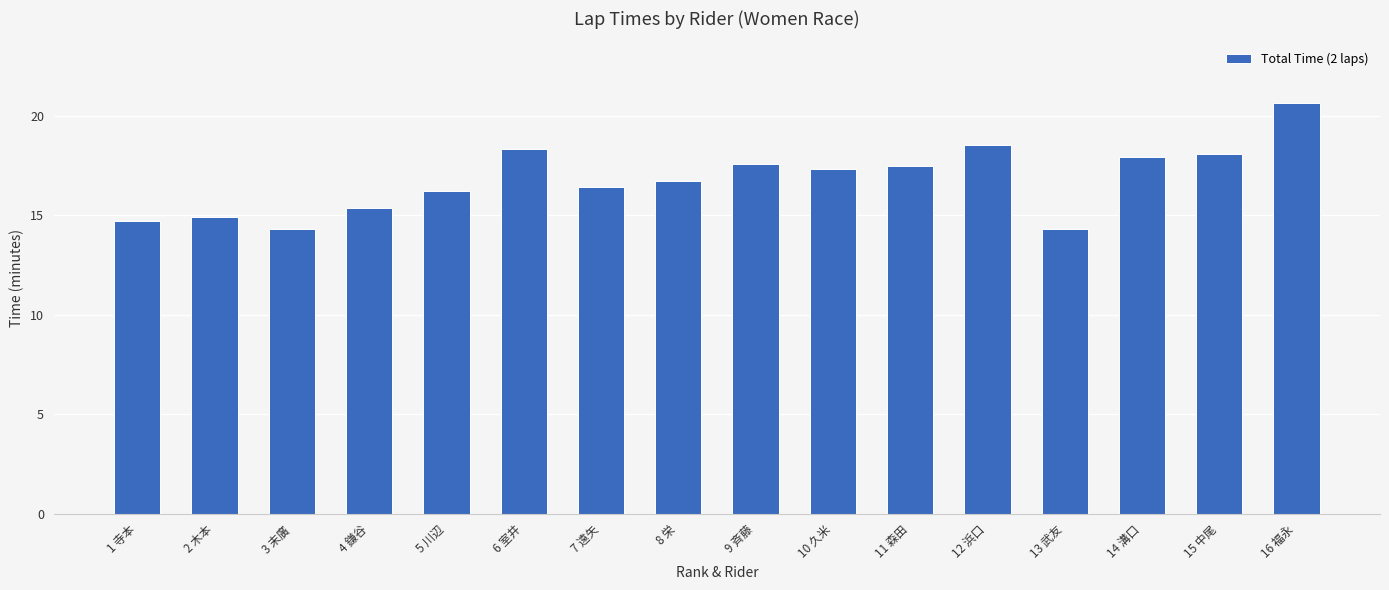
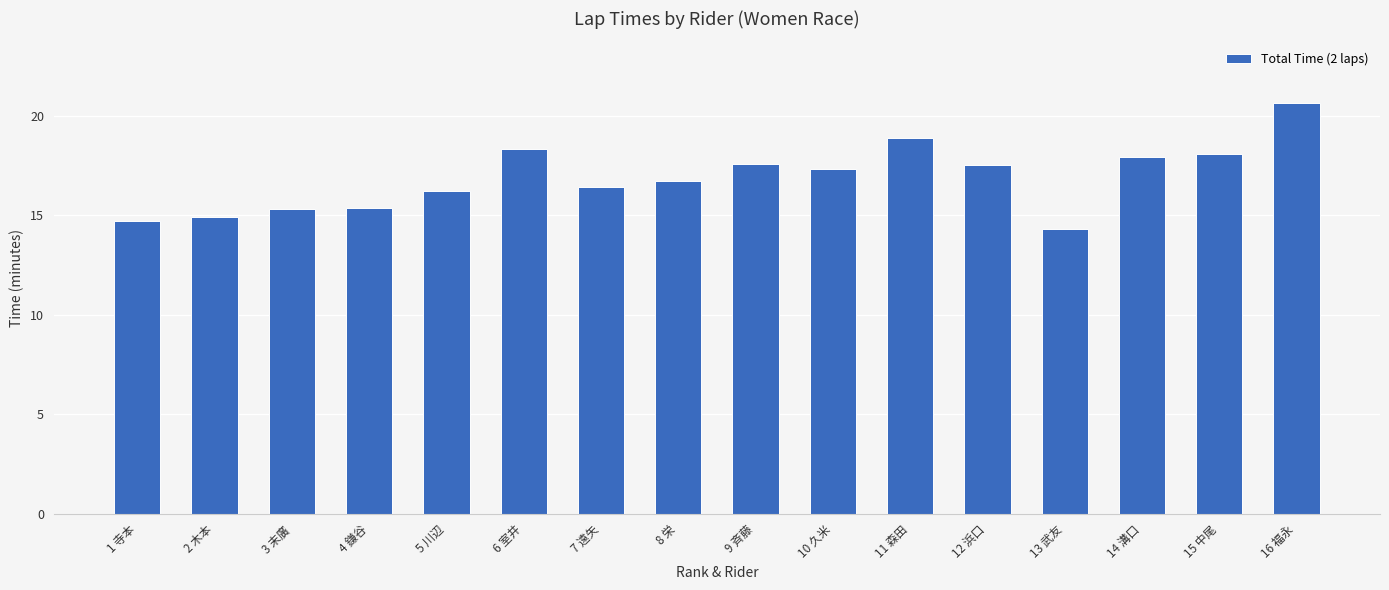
  {
    "1 寺本": 14.7,
    "2 木本": 14.9,
-   "3 末廣": 14.3,
+   "3 末廣": 15.3,
    "4 鎌谷": 15.3,
    "5 川辺": 16.2,
    "6 室井": 18.3,
    "7 遠矢": 16.4,
    "8 栄": 16.7,
    "9 斉藤": 17.6,
    "10 久米": 17.3,
-   "11 森田": 17.5,
-   "12 浜口": 18.5,
+   "11 森田": 18.9,
+   "12 浜口": 17.5,
    "13 武友": 14.3,
    "14 溝口": 17.9,
    "15 中尾": 18.1,
    "16 福永": 20.6
  }
